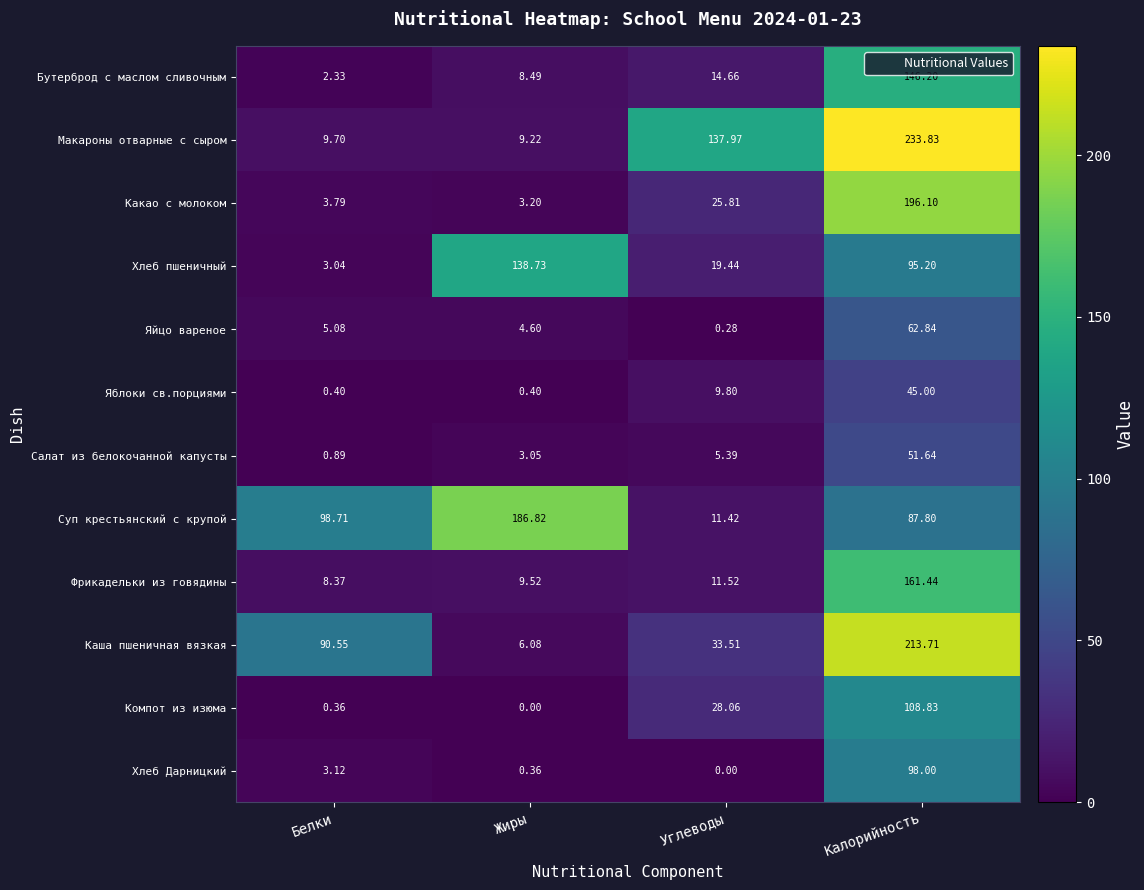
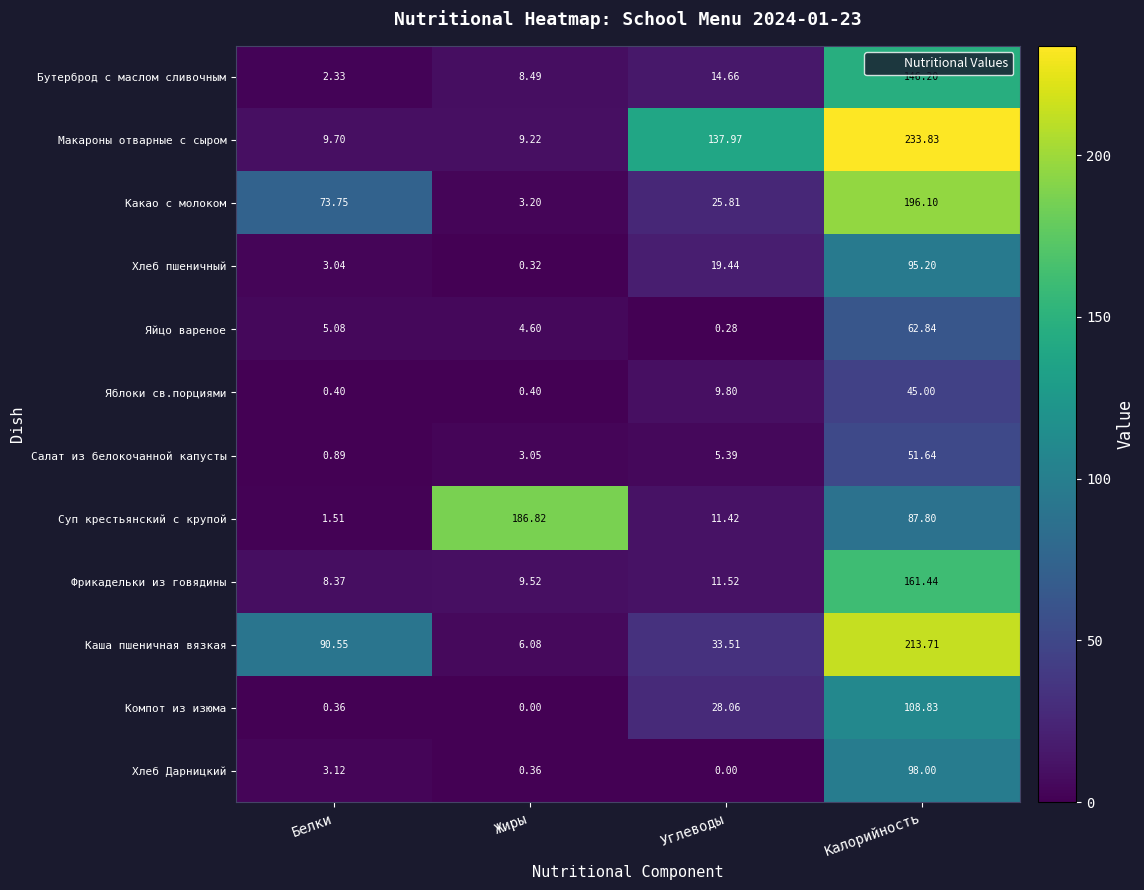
  {
    "Бутерброд с маслом сливочным": {
      "Белки": 2.33,
      "Жиры": 8.49,
      "Углеводы": 14.66
    },
    "Макароны отварные с сыром": {
      "Белки": 9.70,
      "Жиры": 9.22,
      "Углеводы": 137.97,
      "Калорийность": 233.83
    },
    "Какао с молоком": {
-     "Белки": 3.79,
+     "Белки": 73.75,
      "Жиры": 3.20,
      "Углеводы": 25.81,
      "Калорийность": 196.10
    },
    "Хлеб пшеничный": {
      "Белки": 3.04,
-     "Жиры": 138.73,
+     "Жиры": 0.32,
      "Углеводы": 19.44,
      "Калорийность": 95.20
    },
    "Яйцо вареное": {
      "Белки": 5.08,
      "Жиры": 4.60,
      "Углеводы": 0.28,
      "Калорийность": 62.84
    },
    "Яблоки св.порциями": {
      "Белки": 0.40,
      "Жиры": 0.40,
      "Углеводы": 9.80,
      "Калорийность": 45.00
    },
    "Салат из белокочанной капусты": {
      "Белки": 0.89,
      "Жиры": 3.05,
      "Углеводы": 5.39,
      "Калорийность": 51.64
    },
    "Суп крестьянский с крупой": {
-     "Белки": 98.71,
+     "Белки": 1.51,
      "Жиры": 186.82,
      "Углеводы": 11.42,
      "Калорийность": 87.80
    },
    "Фрикадельки из говядины": {
      "Белки": 8.37,
      "Жиры": 9.52,
      "Углеводы": 11.52,
      "Калорийность": 161.44
    },
    "Каша пшеничная вязкая": {
      "Белки": 90.55,
      "Жиры": 6.08,
      "Углеводы": 33.51,
      "Калорийность": 213.71
    },
    "Компот из изюма": {
      "Белки": 0.36,
      "Жиры": 0.00,
      "Углеводы": 28.06,
      "Калорийность": 108.83
    },
    "Хлеб Дарницкий": {
      "Белки": 3.12,
      "Жиры": 0.36,
      "Углеводы": 0.00,
      "Калорийность": 98.00
    }
  }
